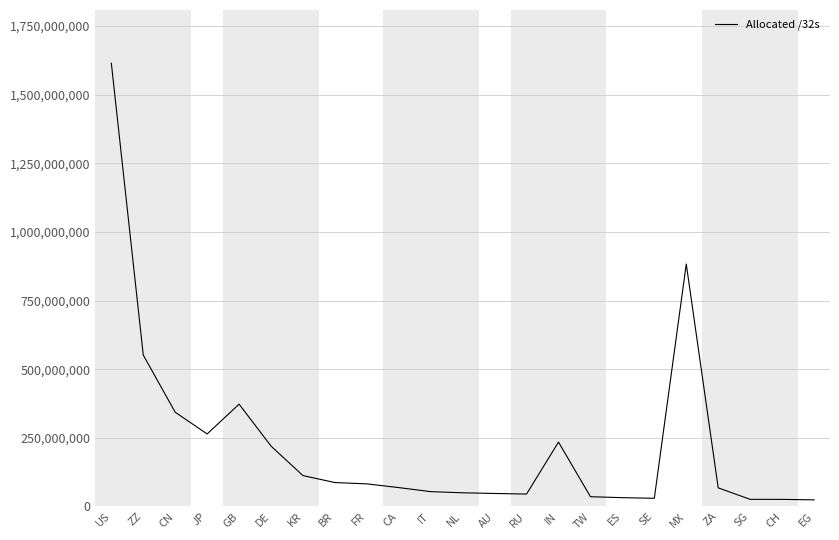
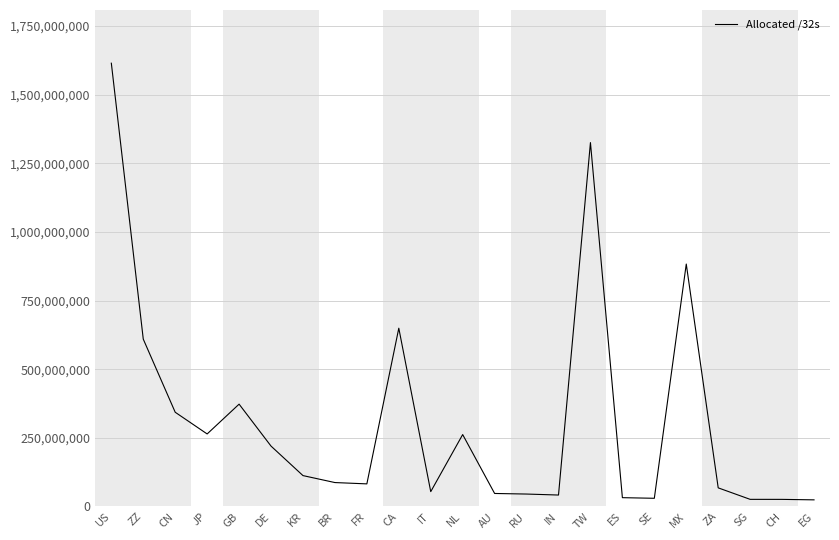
  {
    "US": "1,610,000,000",
-   "ZZ": "550,000,000",
+   "ZZ": "610,000,000",
    "CN": "340,000,000",
    "JP": "260,000,000",
    "GB": "370,000,000",
    "DE": "220,000,000",
    "KR": "110,000,000",
    "BR": "90,000,000",
    "FR": "80,000,000",
-   "CA": "70,000,000",
+   "CA": "650,000,000",
    "IT": "50,000,000",
-   "NL": "50,000,000",
+   "NL": "260,000,000",
    "AU": "50,000,000",
    "RU": "50,000,000",
-   "IN": "230,000,000",
-   "TW": "40,000,000",
+   "IN": "40,000,000",
+   "TW": "1,330,000,000",
    "ES": "30,000,000",
    "SE": "30,000,000",
    "MX": "880,000,000",
    "ZA": "70,000,000",
    "SG": "30,000,000",
    "CH": "30,000,000",
    "EG": "20,000,000"
  }
